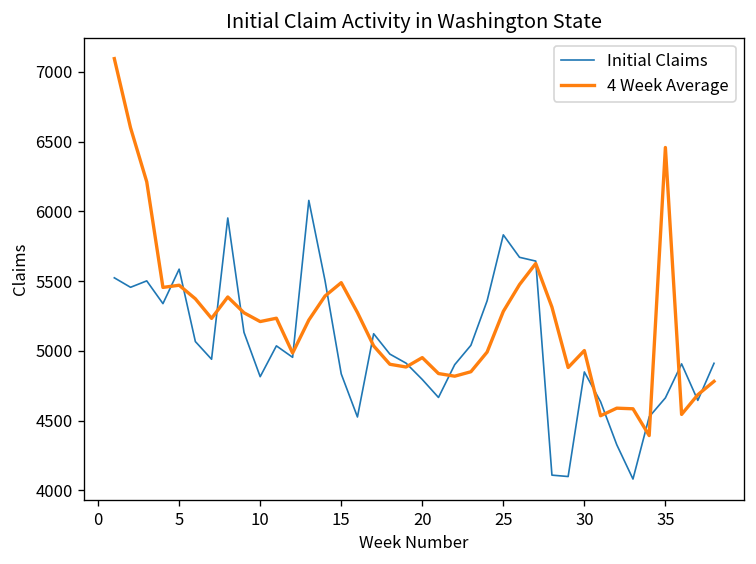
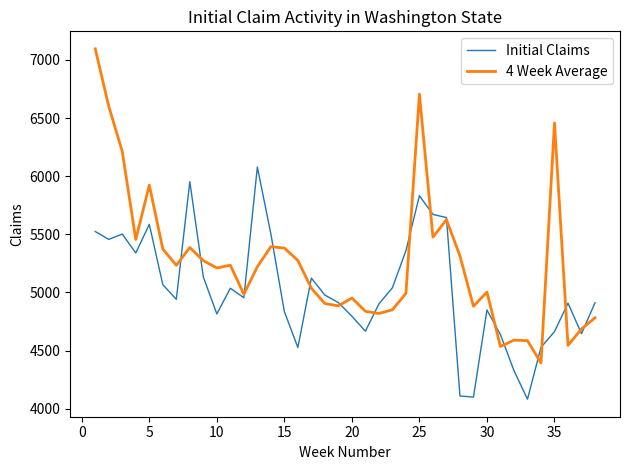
  {
    "Initial Claims": {
      "5": 5590,
      "10": 4820,
      "15": 4840,
      "20": 4800,
      "25": 5830,
      "30": 4850,
      "35": 4660
    },
    "4 Week Average": {
-     "5": 5470,
+     "5": 5920,
      "10": 5210,
-     "15": 5490,
+     "15": 5380,
      "20": 4950,
-     "25": 5280,
+     "25": 6710,
      "30": 5000,
      "35": 6460
    }
  }
